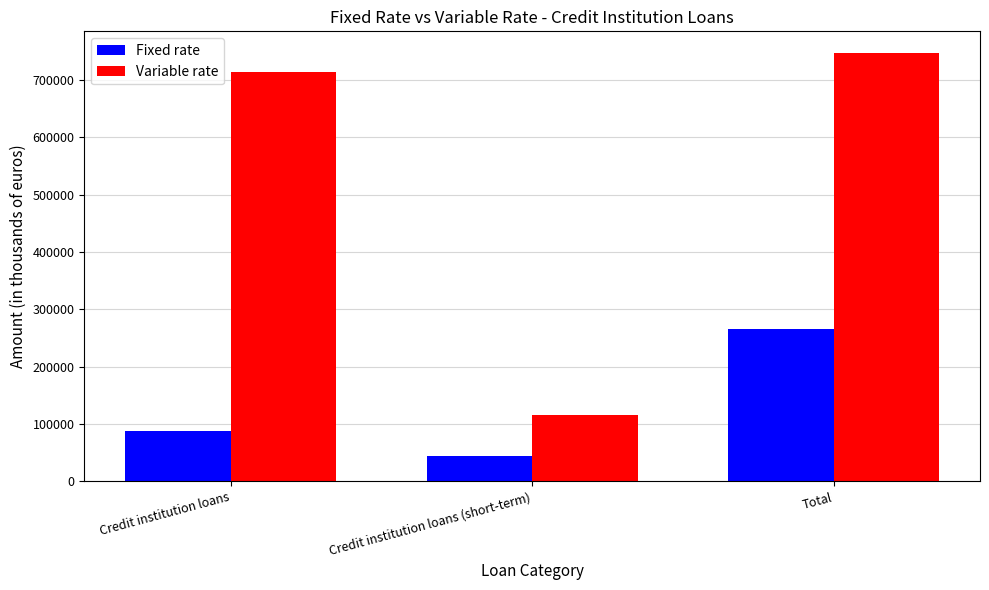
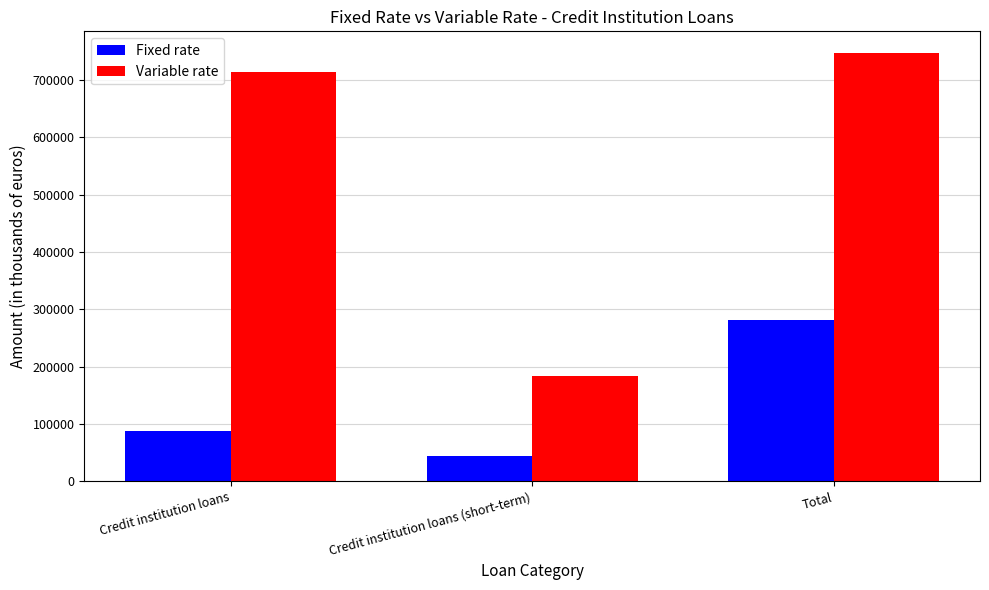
  {
    "Fixed rate": {
      "Credit institution loans": 90000,
      "Credit institution loans (short-term)": 40000,
-     "Total": 270000
+     "Total": 280000
    },
    "Variable rate": {
      "Credit institution loans": 710000,
-     "Credit institution loans (short-term)": 120000,
+     "Credit institution loans (short-term)": 180000,
      "Total": 750000
    }
  }
